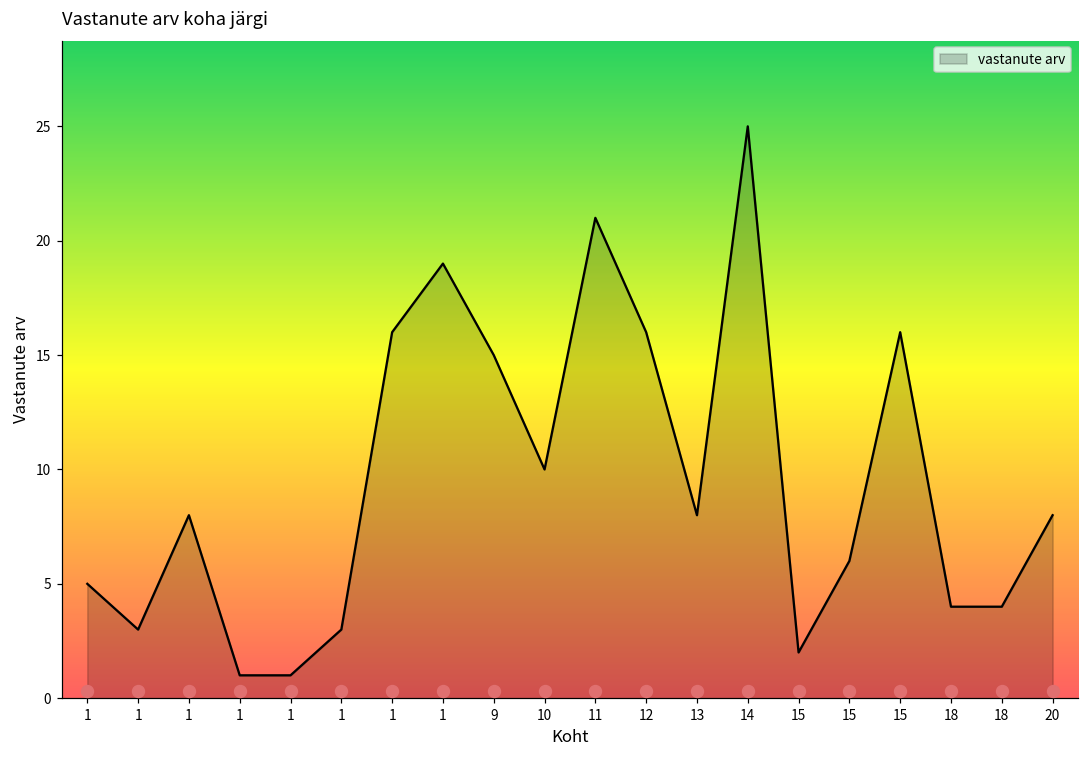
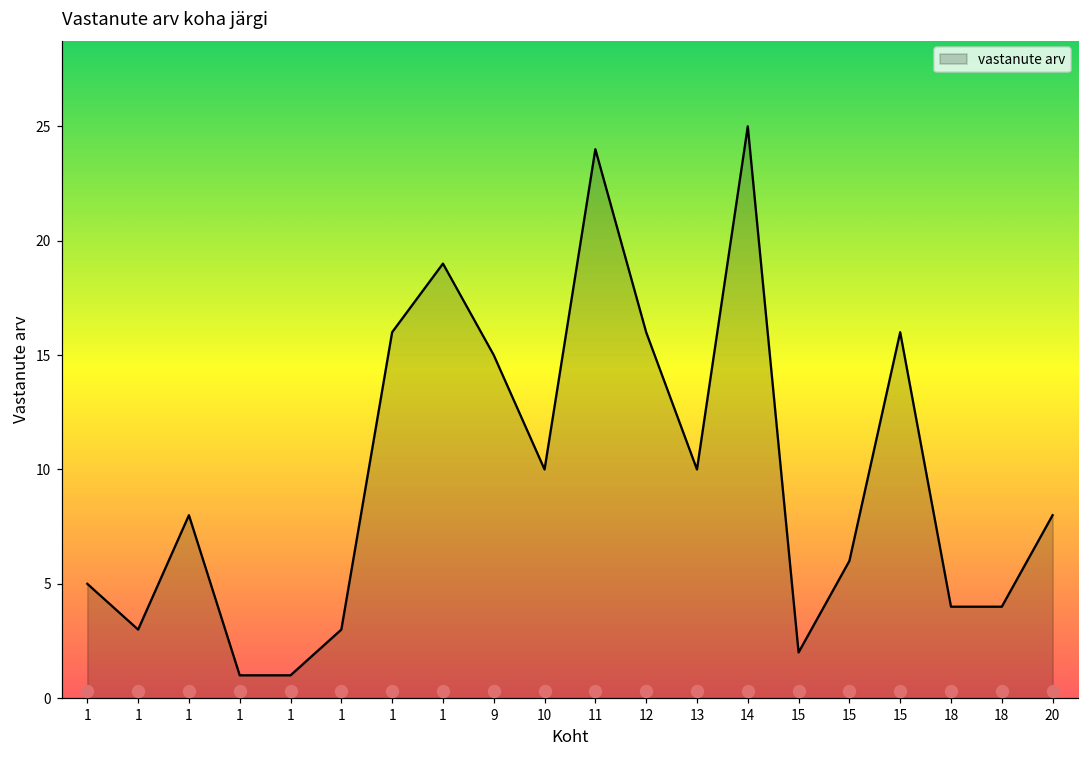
  {
    "vastanute arv": {
      "9": 15,
      "10": 10,
-     "11": 21,
+     "11": 24,
      "12": 16,
-     "13": 8,
+     "13": 10,
      "14": 25,
      "20": 8
    }
  }
